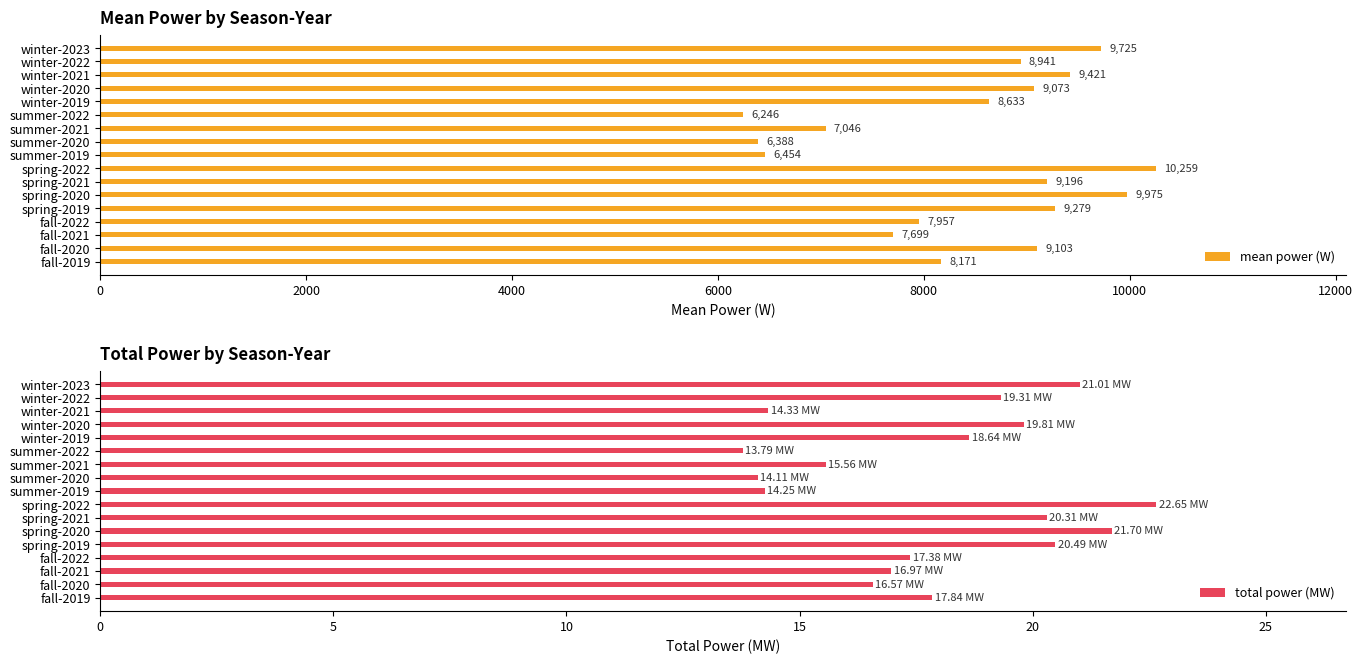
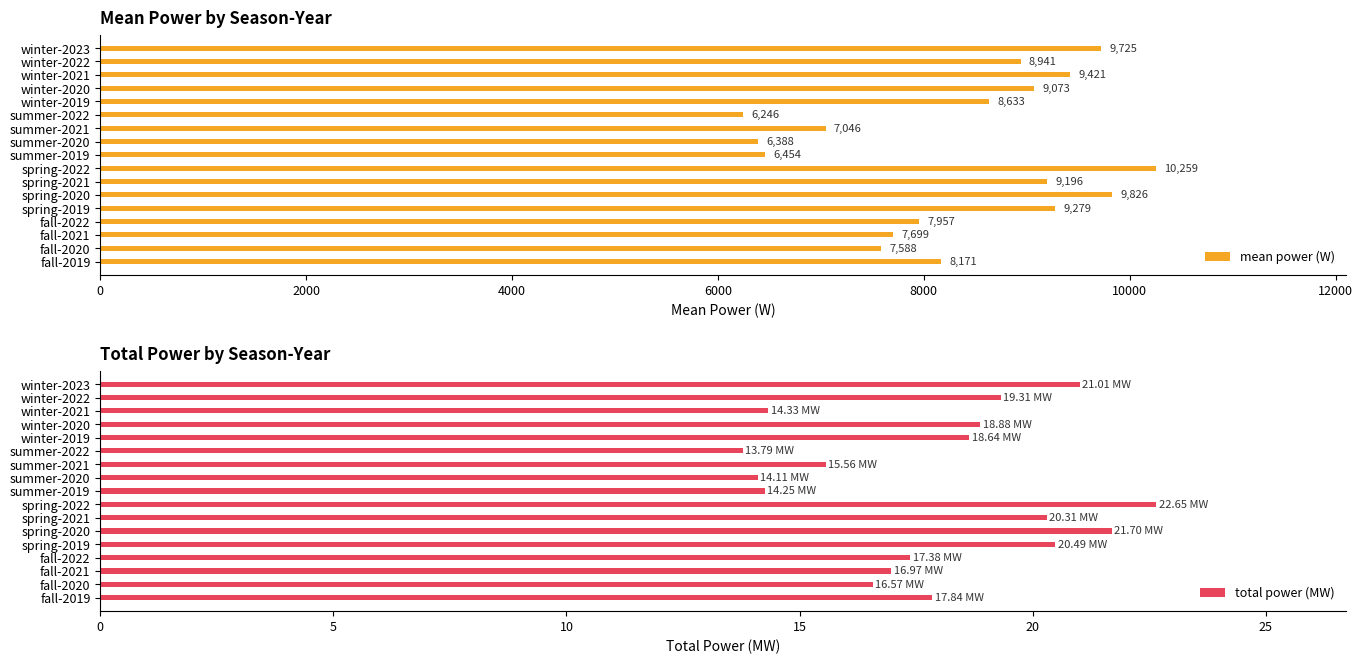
  {
    "Mean Power by Season-Year": {
      "winter-2023": "9,725",
      "winter-2022": "8,941",
      "winter-2021": "9,421",
      "winter-2020": "9,073",
      "winter-2019": "8,633",
      "summer-2022": "6,246",
      "summer-2021": "7,046",
      "summer-2020": "6,388",
      "summer-2019": "6,454",
      "spring-2022": "10,259",
      "spring-2021": "9,196",
-     "spring-2020": "9,975",
+     "spring-2020": "9,826",
      "spring-2019": "9,279",
      "fall-2022": "7,957",
      "fall-2021": "7,699",
-     "fall-2020": "9,103",
+     "fall-2020": "7,588",
      "fall-2019": "8,171"
    },
    "Total Power by Season-Year": {
      "winter-2023": "21.01",
      "winter-2022": "19.31",
      "winter-2021": "14.33",
-     "winter-2020": "19.81",
+     "winter-2020": "18.88",
      "winter-2019": "18.64",
      "summer-2022": "13.79",
      "summer-2021": "15.56",
      "summer-2020": "14.11",
      "summer-2019": "14.25",
      "spring-2022": "22.65",
      "spring-2021": "20.31",
      "spring-2020": "21.70",
      "spring-2019": "20.49",
      "fall-2022": "17.38",
      "fall-2021": "16.97",
      "fall-2020": "16.57",
      "fall-2019": "17.84"
    }
  }
